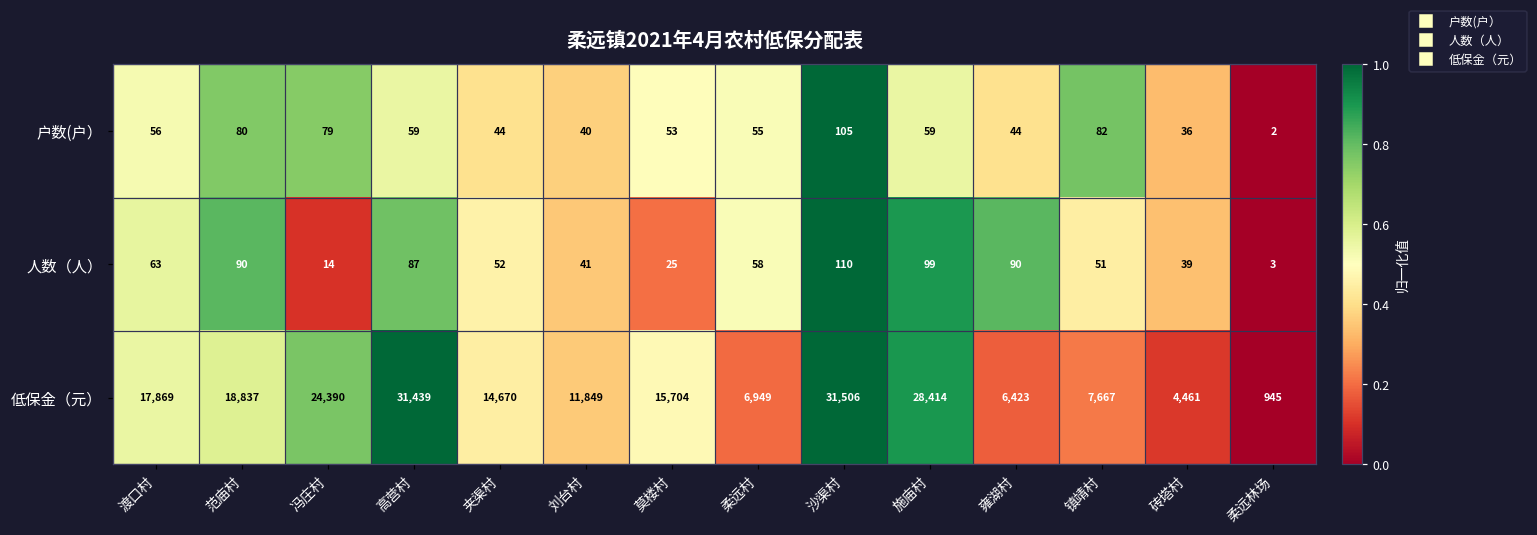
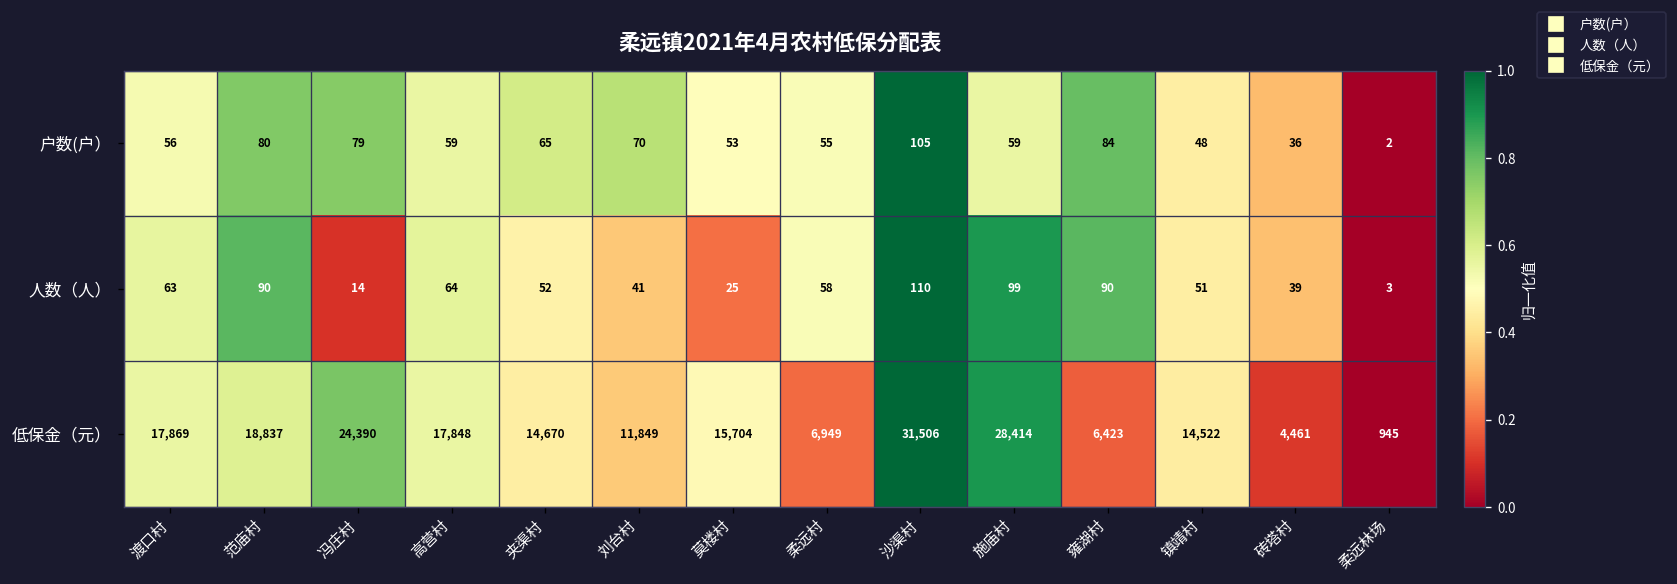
  {
    "户数(户）": {
      "渡口村": "56",
      "范庙村": "80",
      "冯庄村": "79",
      "高营村": "59",
-     "夹渠村": "44",
-     "刘台村": "40",
+     "夹渠村": "65",
+     "刘台村": "70",
      "莫楼村": "53",
      "柔远村": "55",
      "沙渠村": "105",
      "施庙村": "59",
-     "雍湖村": "44",
-     "镇靖村": "82",
+     "雍湖村": "84",
+     "镇靖村": "48",
      "砖塔村": "36",
      "柔远林场": "2"
    },
    "人数（人）": {
      "渡口村": "63",
      "范庙村": "90",
      "冯庄村": "14",
-     "高营村": "87",
+     "高营村": "64",
      "夹渠村": "52",
      "刘台村": "41",
      "莫楼村": "25",
      "柔远村": "58",
      "沙渠村": "110",
      "施庙村": "99",
      "雍湖村": "90",
      "镇靖村": "51",
      "砖塔村": "39",
      "柔远林场": "3"
    },
    "低保金（元）": {
      "渡口村": "17,869",
      "范庙村": "18,837",
      "冯庄村": "24,390",
-     "高营村": "31,439",
+     "高营村": "17,848",
      "夹渠村": "14,670",
      "刘台村": "11,849",
      "莫楼村": "15,704",
      "柔远村": "6,949",
      "沙渠村": "31,506",
      "施庙村": "28,414",
      "雍湖村": "6,423",
-     "镇靖村": "7,667",
+     "镇靖村": "14,522",
      "砖塔村": "4,461",
      "柔远林场": "945"
    }
  }
